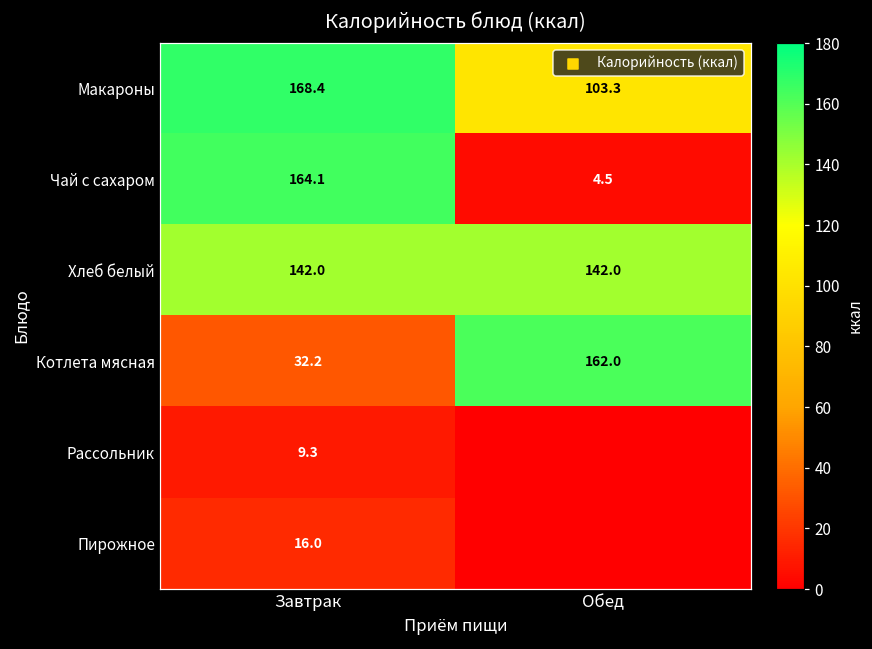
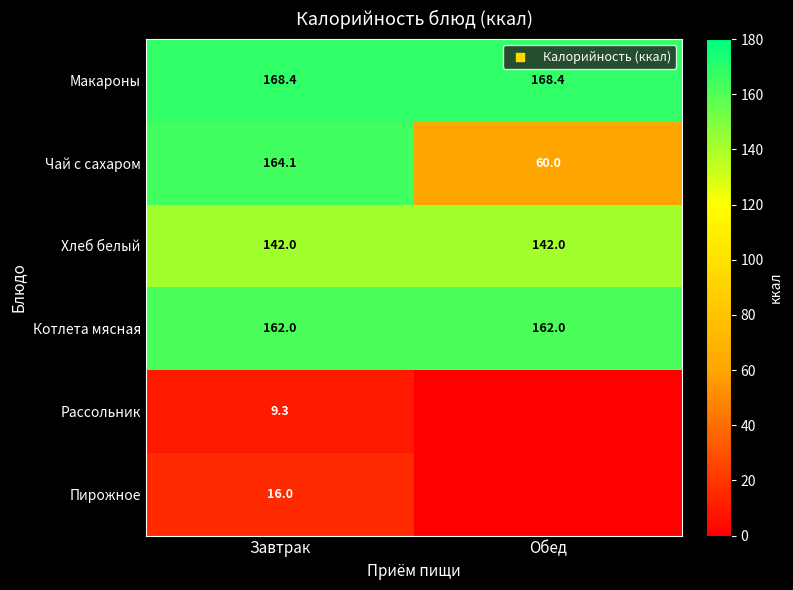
  {
    "Макароны": {
      "Завтрак": 168.4,
-     "Обед": 103.3
+     "Обед": 168.4
    },
    "Чай с сахаром": {
      "Завтрак": 164.1,
-     "Обед": 4.5
+     "Обед": 60.0
    },
    "Хлеб белый": {
      "Завтрак": 142.0,
      "Обед": 142.0
    },
    "Котлета мясная": {
-     "Завтрак": 32.2,
+     "Завтрак": 162.0,
      "Обед": 162.0
    },
    "Рассольник": {
      "Завтрак": 9.3
    },
    "Пирожное": {
      "Завтрак": 16.0
    }
  }
